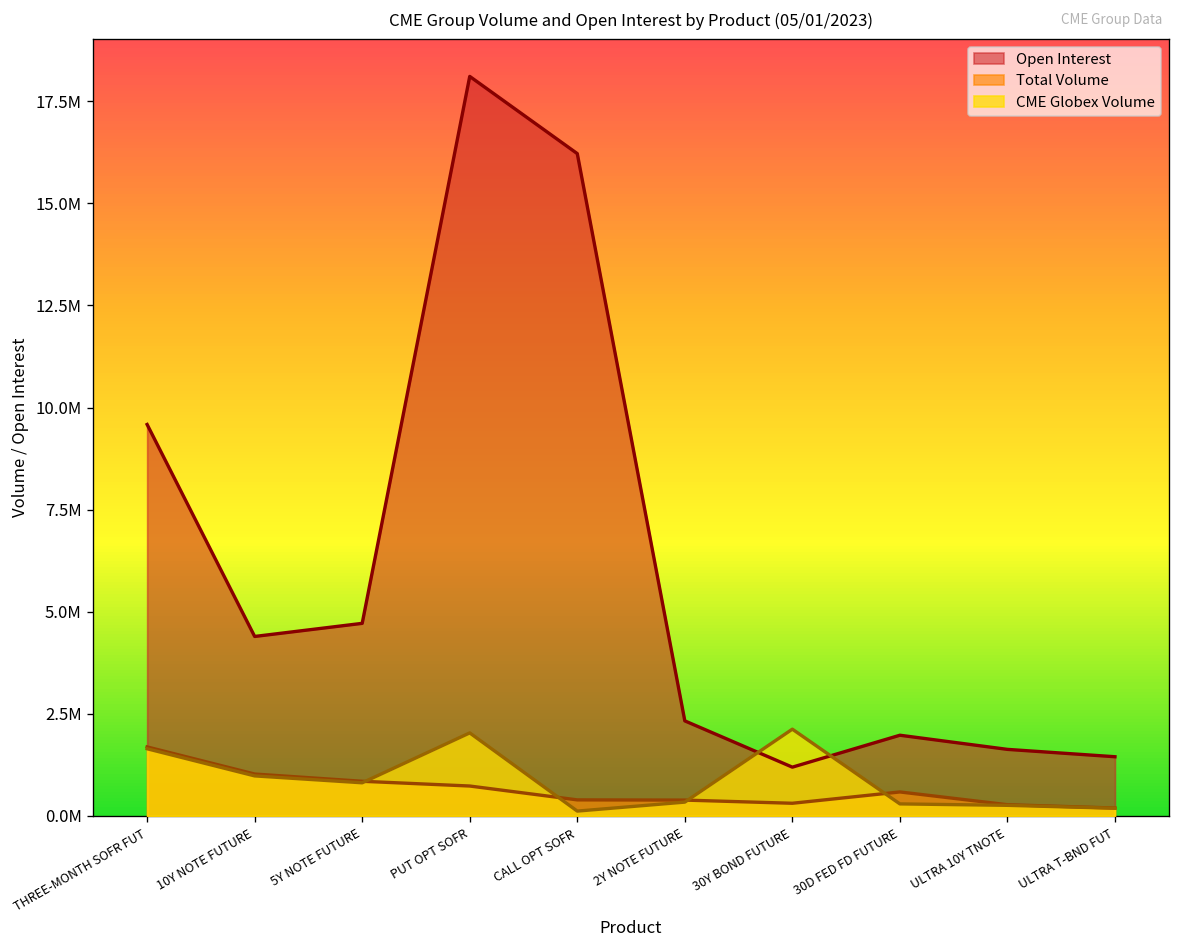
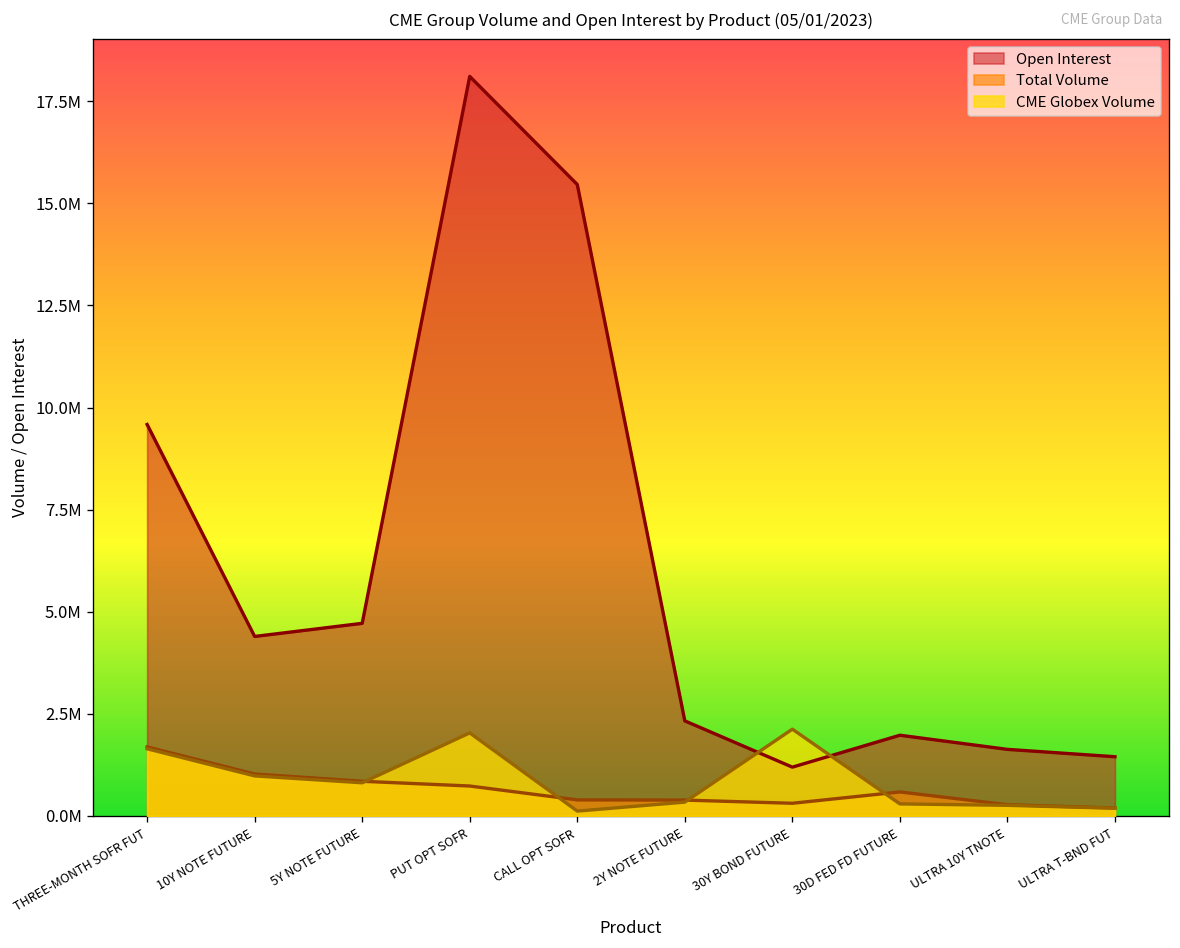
  {
    "Open Interest": {
      "THREE-MONTH SOFR FUT": 9600000,
      "10Y NOTE FUTURE": 4400000,
      "5Y NOTE FUTURE": 4700000,
      "PUT OPT SOFR": 18100000,
-     "CALL OPT SOFR": 16200000,
+     "CALL OPT SOFR": 15500000,
      "2Y NOTE FUTURE": 2300000,
      "30Y BOND FUTURE": 1200000,
      "30D FED FD FUTURE": 2000000,
      "ULTRA 10Y TNOTE": 1600000,
      "ULTRA T-BND FUT": 1400000
    },
    "Total Volume": {
      "PUT OPT SOFR": 700000,
      "CALL OPT SOFR": 400000,
      "30Y BOND FUTURE": 300000,
      "30D FED FD FUTURE": 600000
    },
    "CME Globex Volume": {
      "PUT OPT SOFR": 2000000,
      "CALL OPT SOFR": 100000,
      "30Y BOND FUTURE": 2100000,
      "30D FED FD FUTURE": 300000
    }
  }
